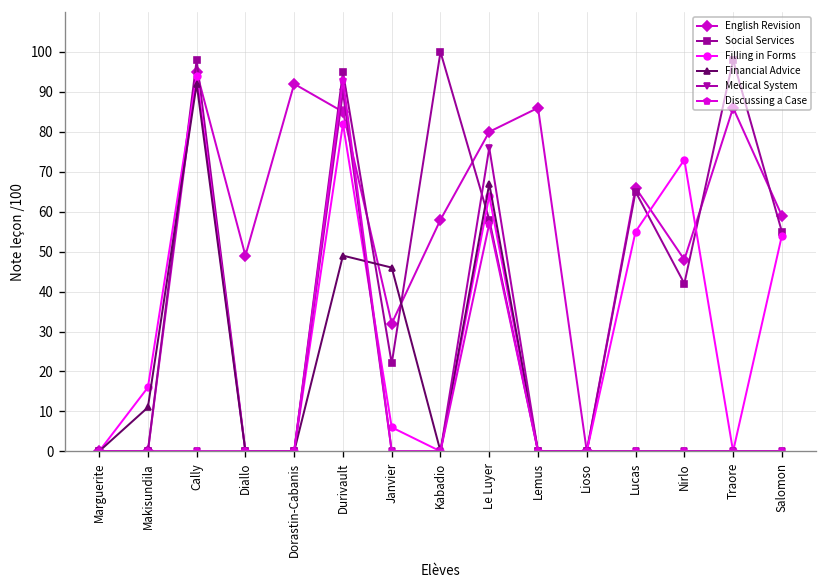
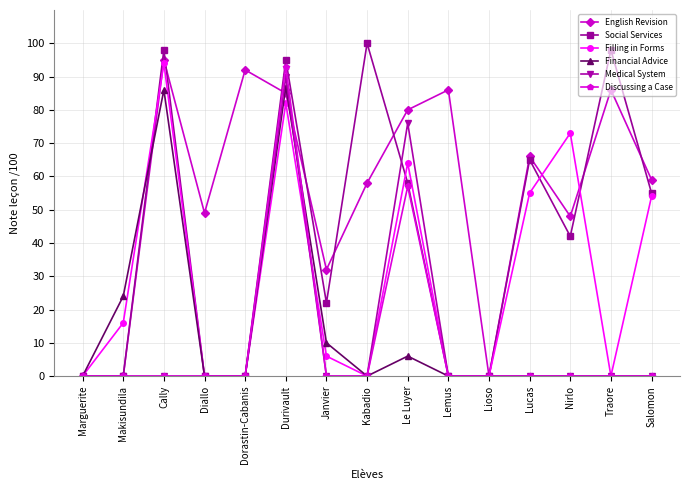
  {
    "Financial Advice": {
-     "Makisundila": 11,
-     "Cally": 92,
-     "Durivault": 49,
-     "Janvier": 46,
-     "Le Luyer": 67
+     "Makisundila": 24,
+     "Cally": 86,
+     "Durivault": 87,
+     "Janvier": 10,
+     "Le Luyer": 6
    }
  }
